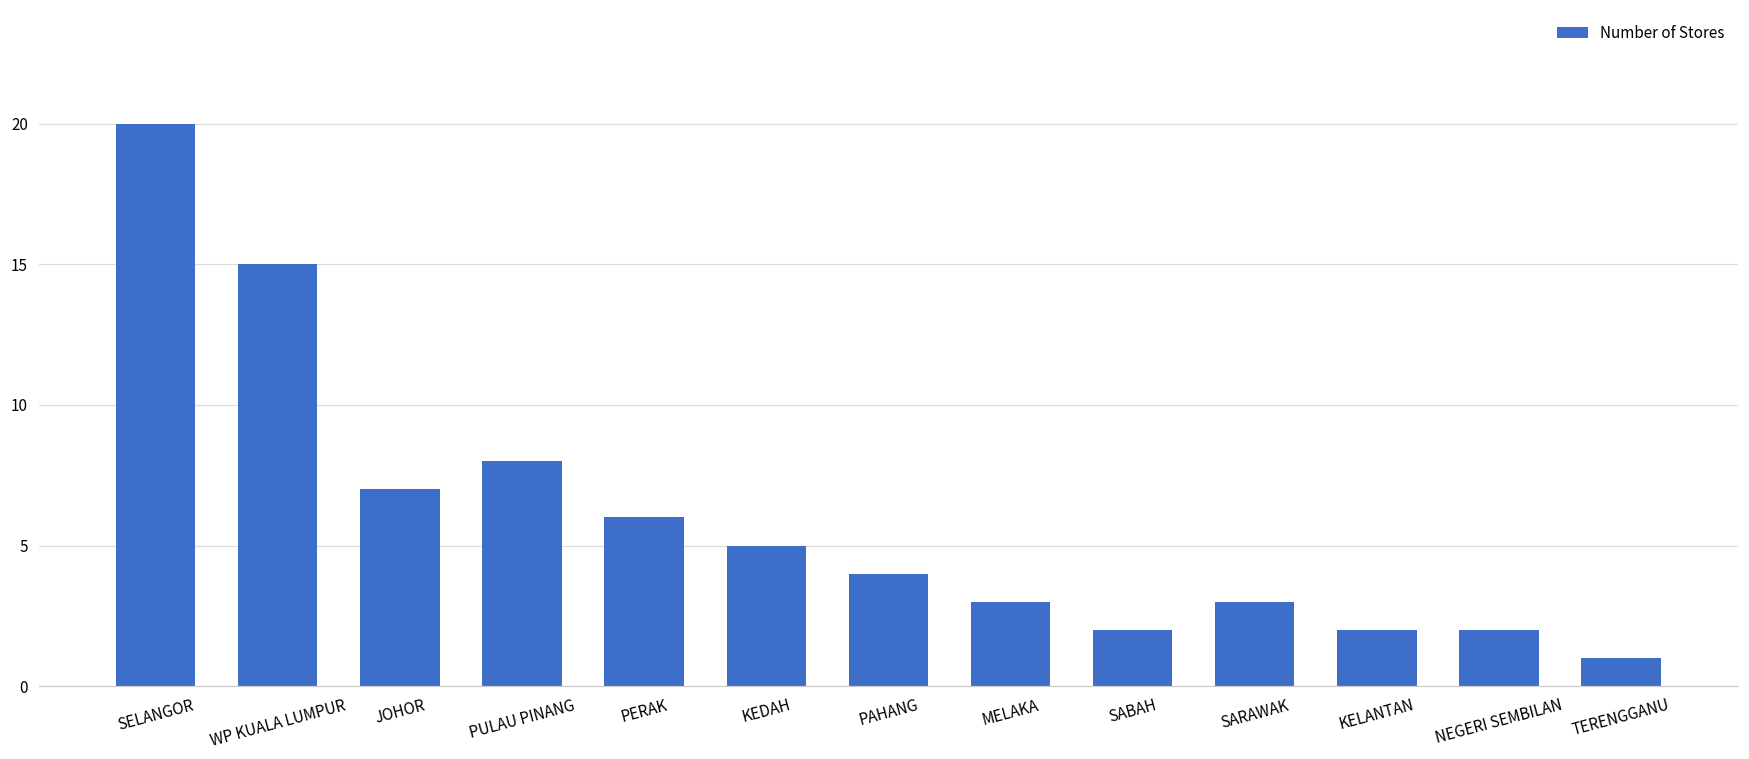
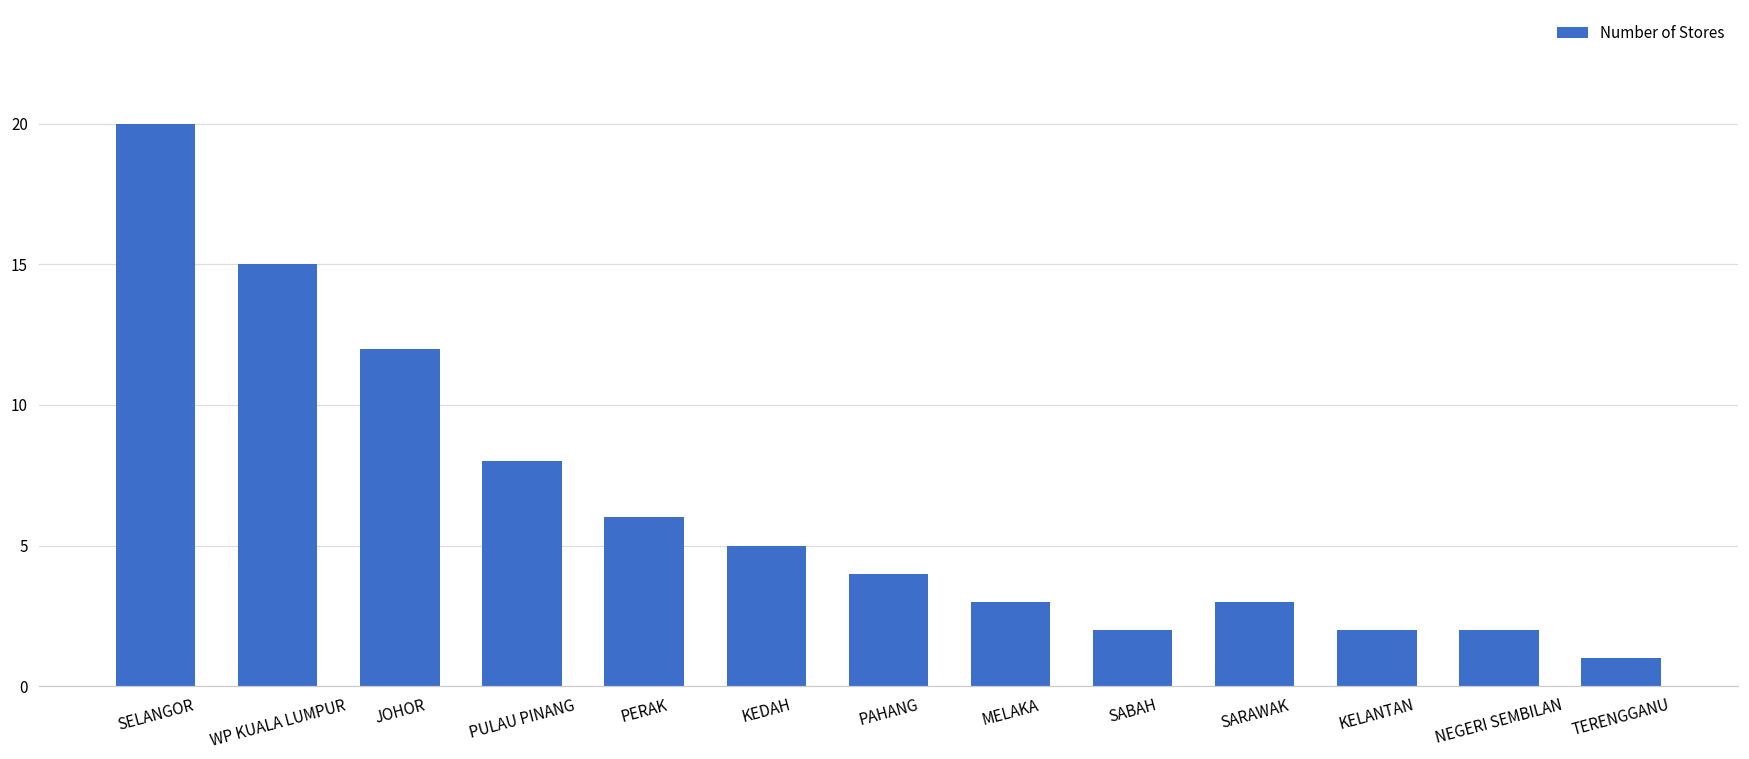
  {
    "SELANGOR": 20,
    "WP KUALA LUMPUR": 15,
-   "JOHOR": 7,
+   "JOHOR": 12,
    "PULAU PINANG": 8,
    "PERAK": 6,
    "KEDAH": 5,
    "PAHANG": 4,
    "MELAKA": 3,
    "SABAH": 2,
    "SARAWAK": 3,
    "KELANTAN": 2,
    "NEGERI SEMBILAN": 2,
    "TERENGGANU": 1
  }
